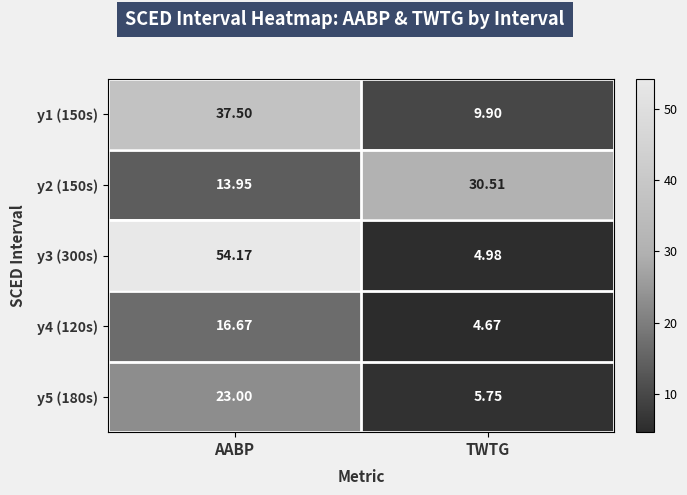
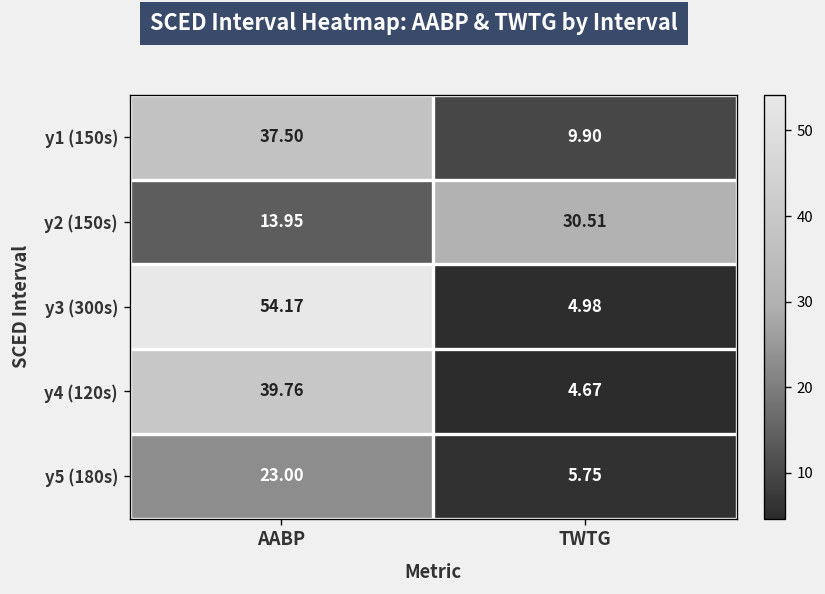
  {
    "y1 (150s)": {
      "AABP": 37.50,
      "TWTG": 9.90
    },
    "y2 (150s)": {
      "AABP": 13.95,
      "TWTG": 30.51
    },
    "y3 (300s)": {
      "AABP": 54.17,
      "TWTG": 4.98
    },
    "y4 (120s)": {
-     "AABP": 16.67,
+     "AABP": 39.76,
      "TWTG": 4.67
    },
    "y5 (180s)": {
      "AABP": 23.00,
      "TWTG": 5.75
    }
  }
